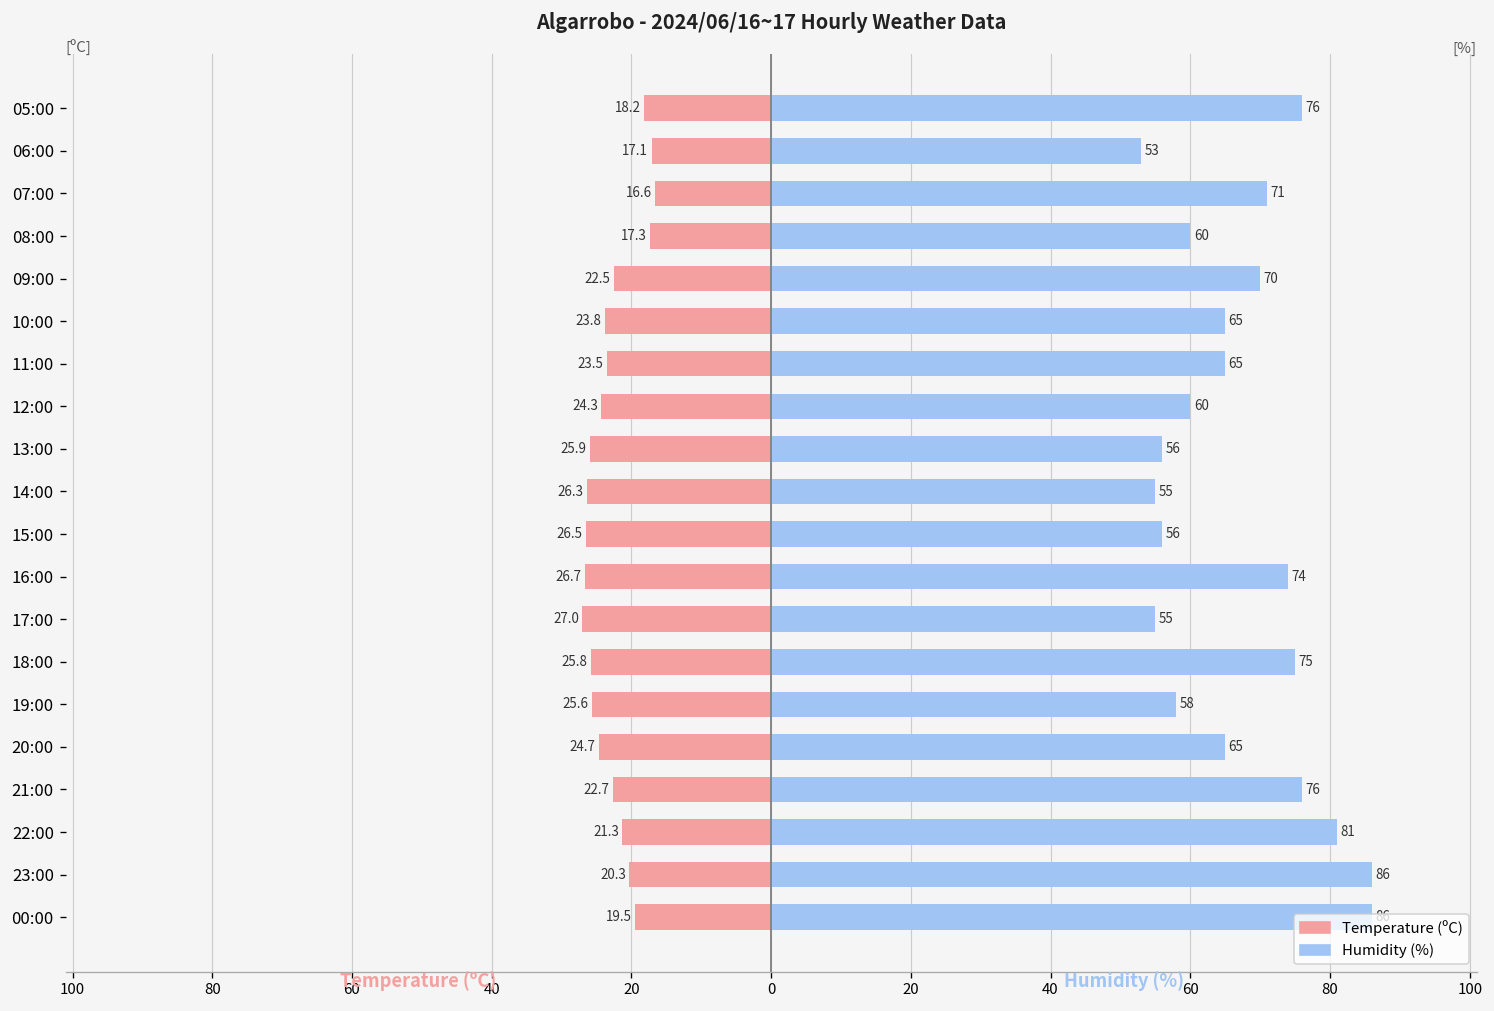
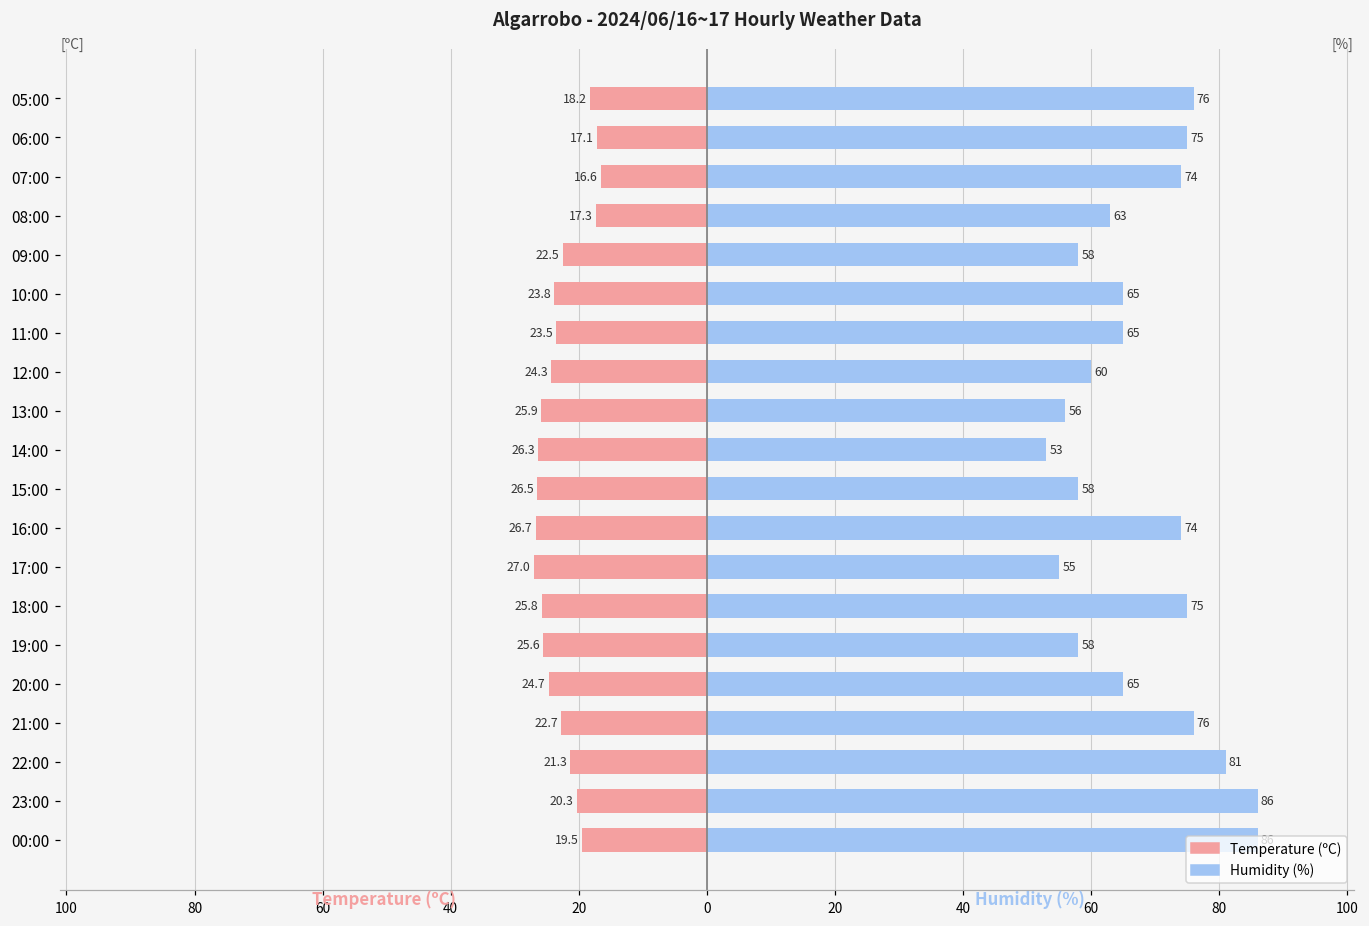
  {
    "Humidity (%)": {
      "05:00": 76,
-     "06:00": 53,
-     "07:00": 71,
-     "08:00": 60,
-     "09:00": 70,
+     "06:00": 75,
+     "07:00": 74,
+     "08:00": 63,
+     "09:00": 58,
      "10:00": 65,
      "11:00": 65,
      "12:00": 60,
      "13:00": 56,
-     "14:00": 55,
-     "15:00": 56,
+     "14:00": 53,
+     "15:00": 58,
      "16:00": 74,
      "17:00": 55,
      "18:00": 75,
      "19:00": 58,
      "20:00": 65,
      "21:00": 76,
      "22:00": 81,
      "23:00": 86
    }
  }
